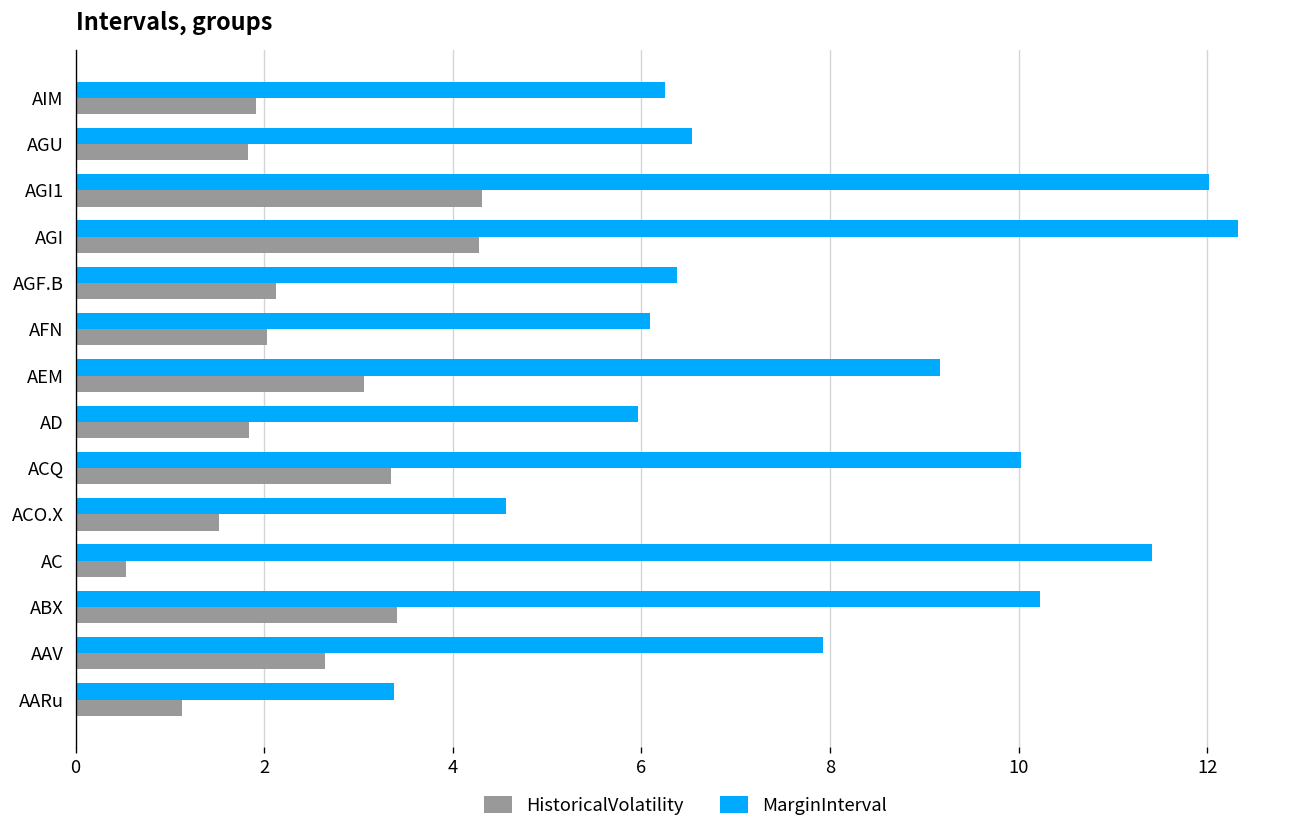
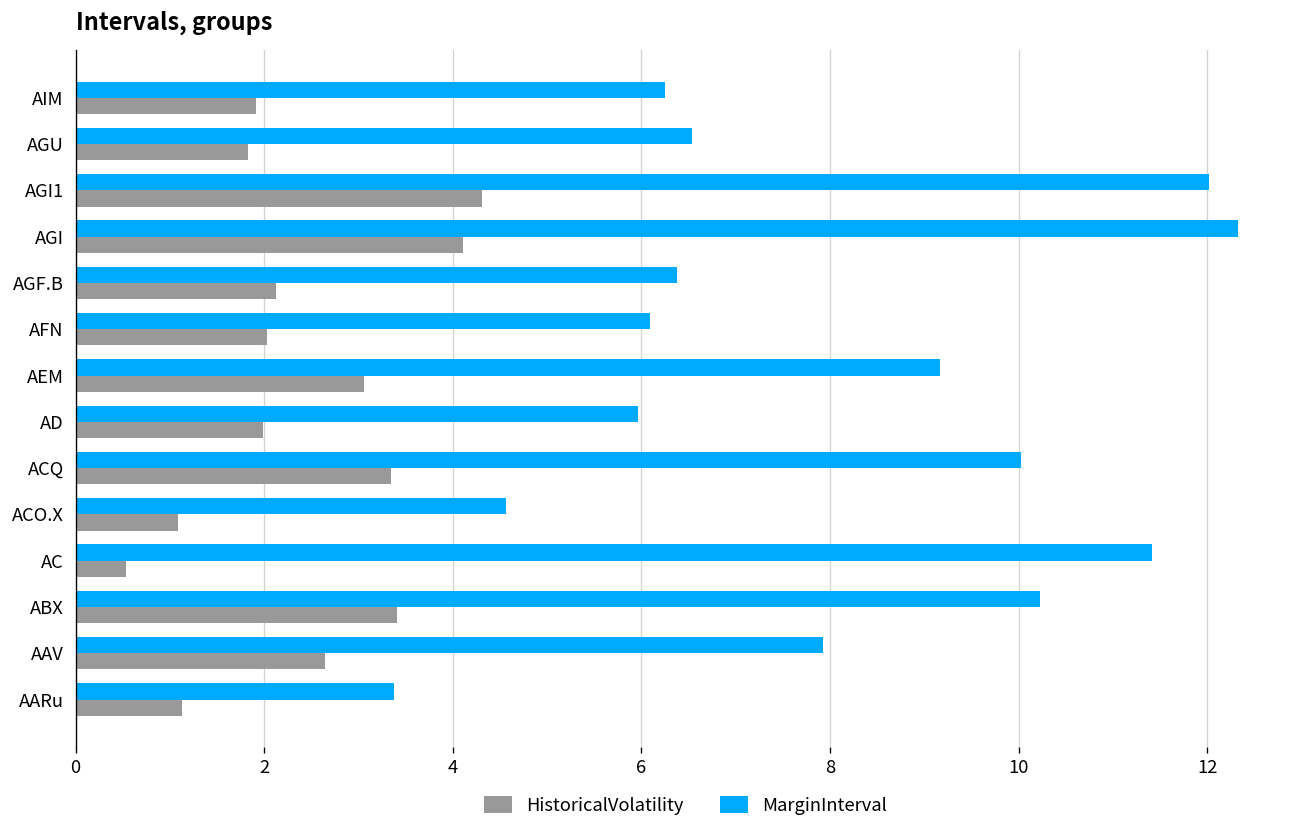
  {
    "HistoricalVolatility": {
      "AIM": 1.9,
      "AGU": 1.8,
      "AGI1": 4.3,
-     "AGI": 4.3,
+     "AGI": 4.1,
      "AGF.B": 2.1,
      "AFN": 2.0,
      "AEM": 3.1,
-     "AD": 1.8,
+     "AD": 2.0,
      "ACQ": 3.3,
-     "ACO.X": 1.5,
+     "ACO.X": 1.1,
      "AC": 0.5,
      "ABX": 3.4,
      "AAV": 2.6,
      "AARu": 1.1
    },
    "MarginInterval": {
      "AIM": 6.2,
      "AGU": 6.5,
      "AGI1": 12.0,
      "AGI": 12.3,
      "AGF.B": 6.4,
      "AFN": 6.1,
      "AEM": 9.2,
      "AD": 6.0,
      "ACQ": 10.0,
      "ACO.X": 4.6,
      "AC": 11.4,
      "ABX": 10.2,
      "AAV": 7.9,
      "AARu": 3.4
    }
  }
